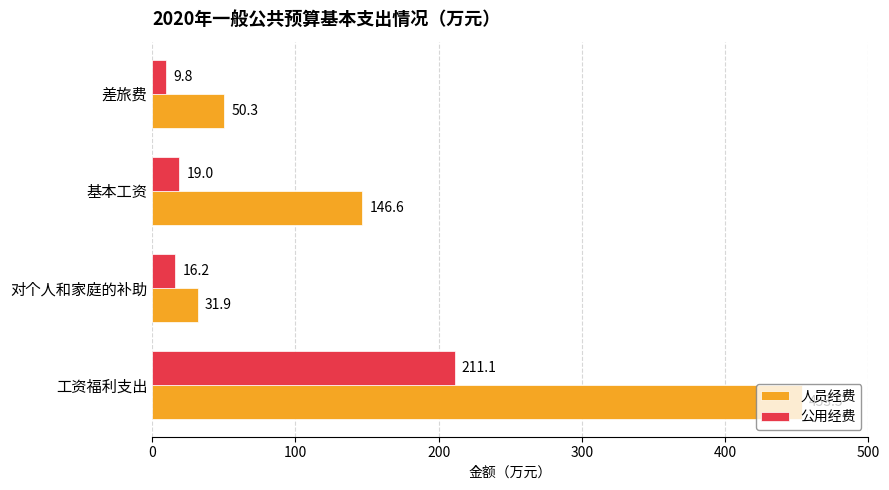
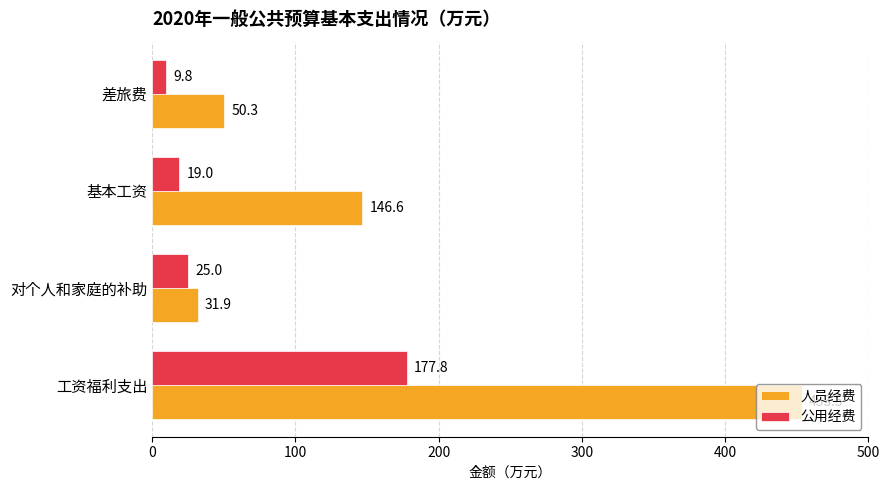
  {
    "人员经费": {
      "差旅费": 50.3,
      "基本工资": 146.6,
      "对个人和家庭的补助": 31.9
    },
    "公用经费": {
      "差旅费": 9.8,
      "基本工资": 19.0,
-     "对个人和家庭的补助": 16.2,
-     "工资福利支出": 211.1
+     "对个人和家庭的补助": 25.0,
+     "工资福利支出": 177.8
    }
  }
